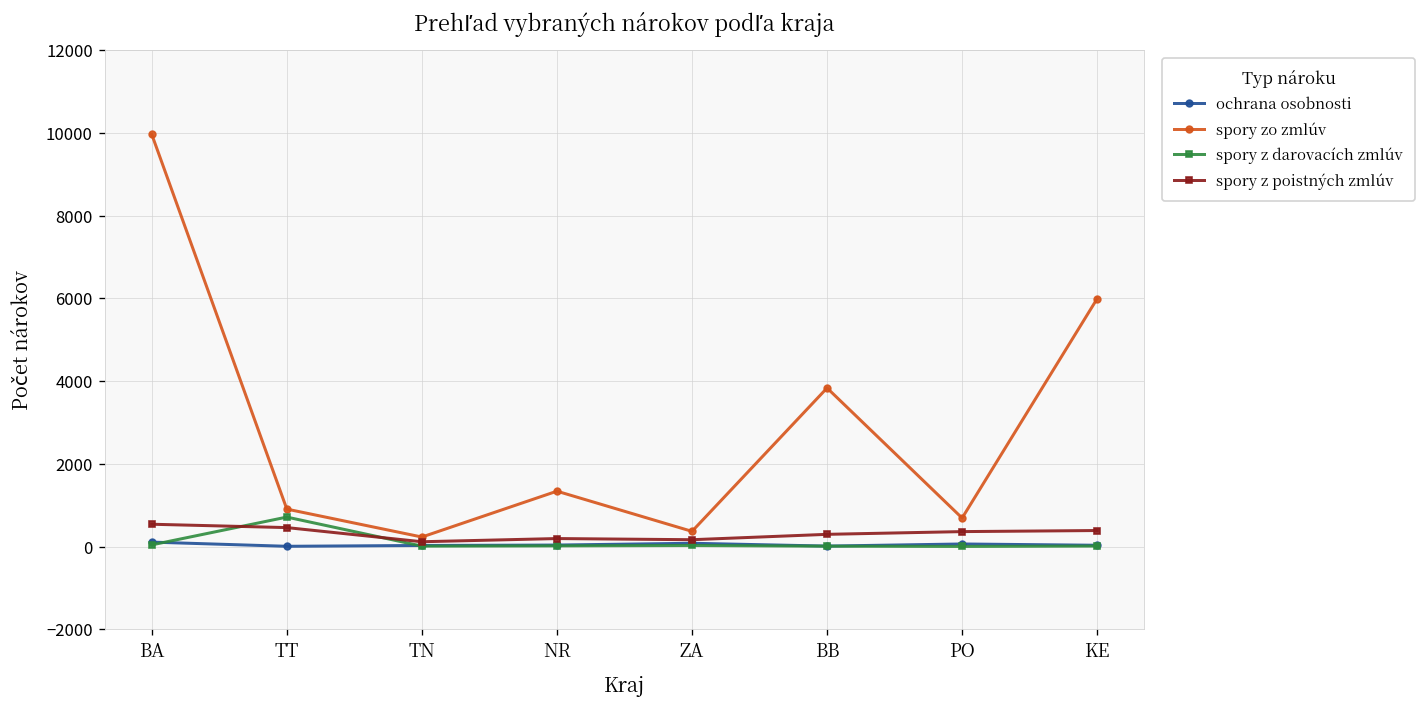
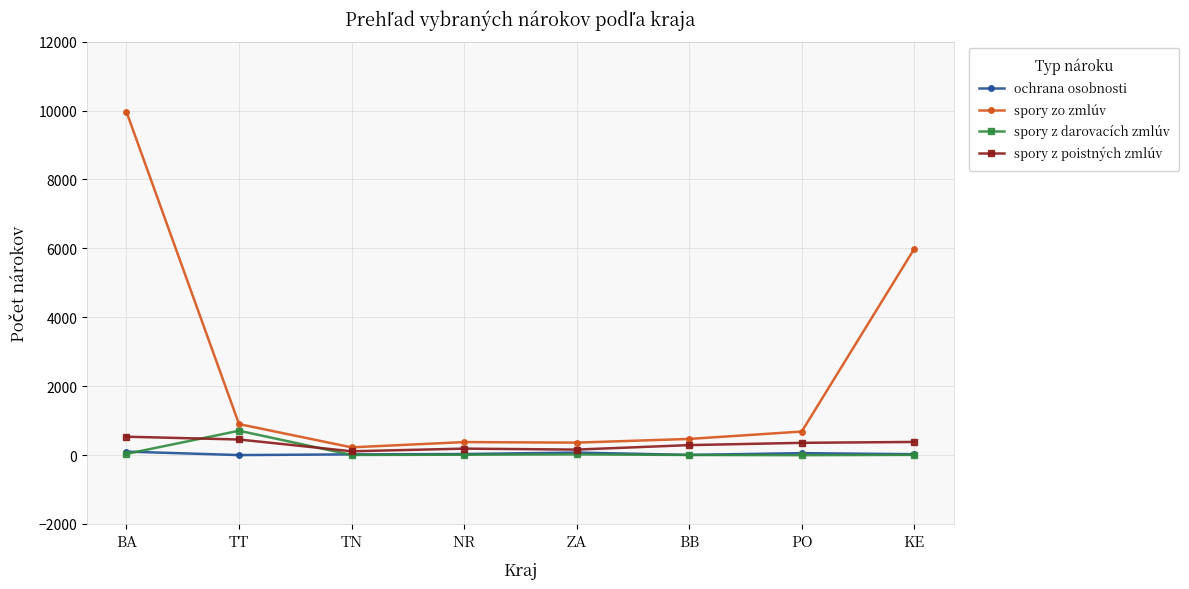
  {
    "ochrana osobnosti": {
      "TT": 0
    },
    "spory zo zmlúv": {
      "BA": 10000,
      "TT": 900,
      "TN": 200,
-     "NR": 1300,
+     "NR": 400,
      "ZA": 400,
-     "BB": 3800,
+     "BB": 500,
      "PO": 700,
      "KE": 6000
    },
    "spory z darovacích zmlúv": {
      "TT": 700
    },
    "spory z poistných zmlúv": {
      "BA": 500,
      "TT": 500,
      "TN": 100,
      "NR": 200,
      "ZA": 200,
      "BB": 300,
      "PO": 400,
      "KE": 400
    }
  }
